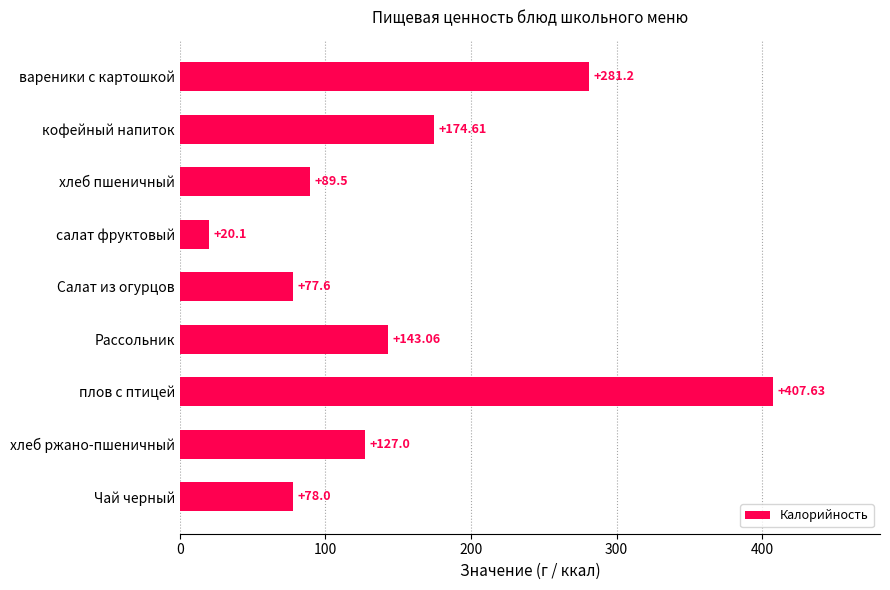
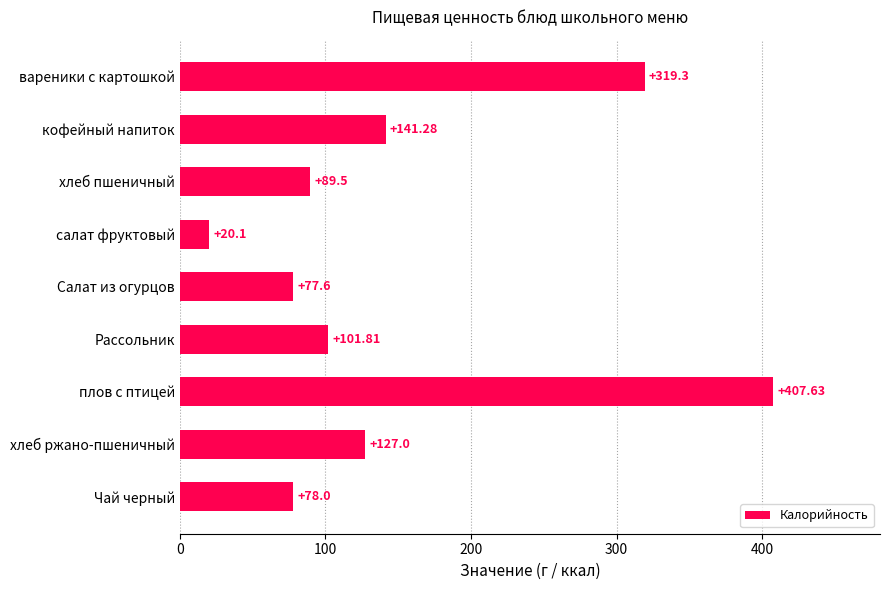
  {
-   "вареники с картошкой": "+281.2",
-   "кофейный напиток": "+174.61",
+   "вареники с картошкой": "+319.3",
+   "кофейный напиток": "+141.28",
    "хлеб пшеничный": "+89.5",
    "салат фруктовый": "+20.1",
    "Салат из огурцов": "+77.6",
-   "Рассольник": "+143.06",
+   "Рассольник": "+101.81",
    "плов с птицей": "+407.63",
    "хлеб ржано-пшеничный": "+127.0",
    "Чай черный": "+78.0"
  }
